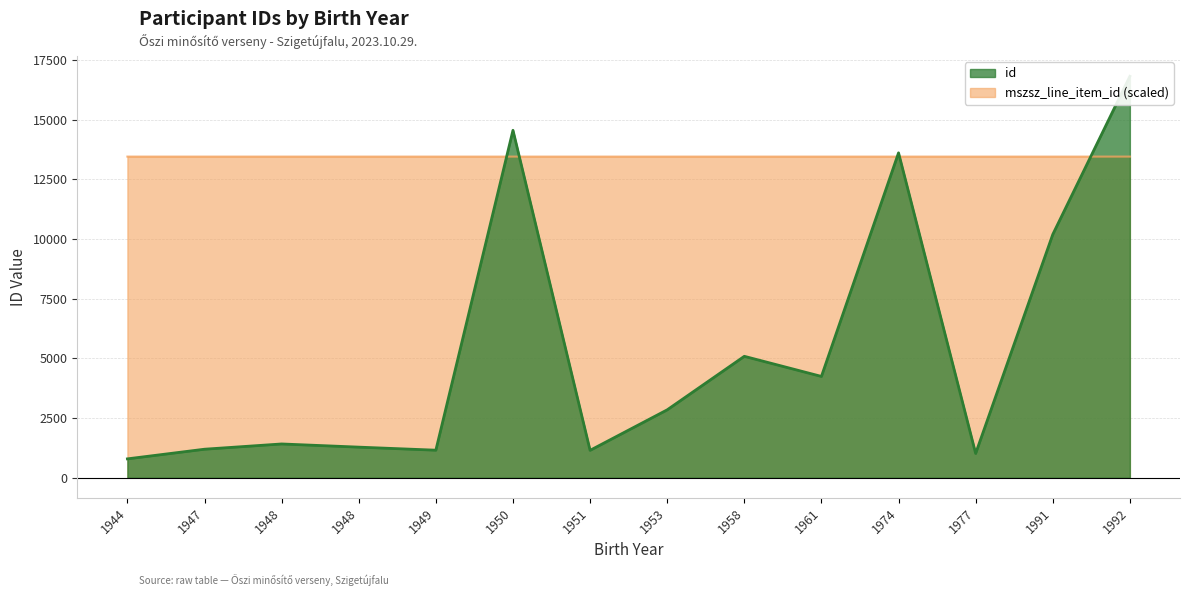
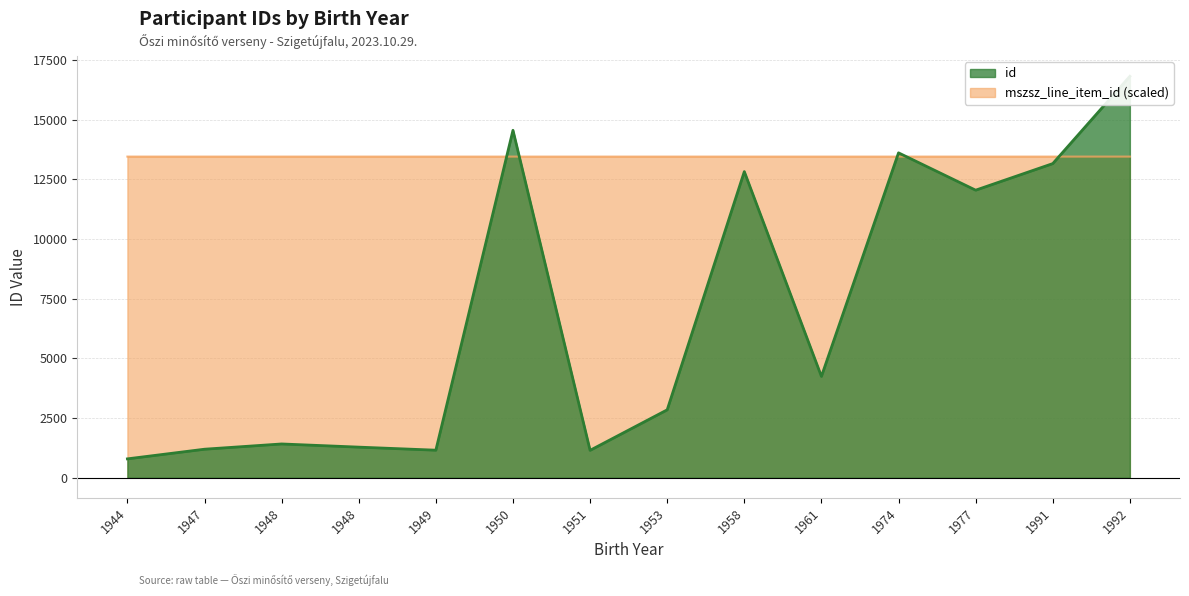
  {
    "id": {
      "1944": 800,
      "1947": 1200,
      "1949": 1200,
      "1950": 14500,
      "1951": 1100,
      "1953": 2800,
-     "1958": 5100,
+     "1958": 12800,
      "1961": 4200,
      "1974": 13600,
-     "1977": 1000,
-     "1991": 10200
+     "1977": 12000,
+     "1991": 13200
    }
  }
